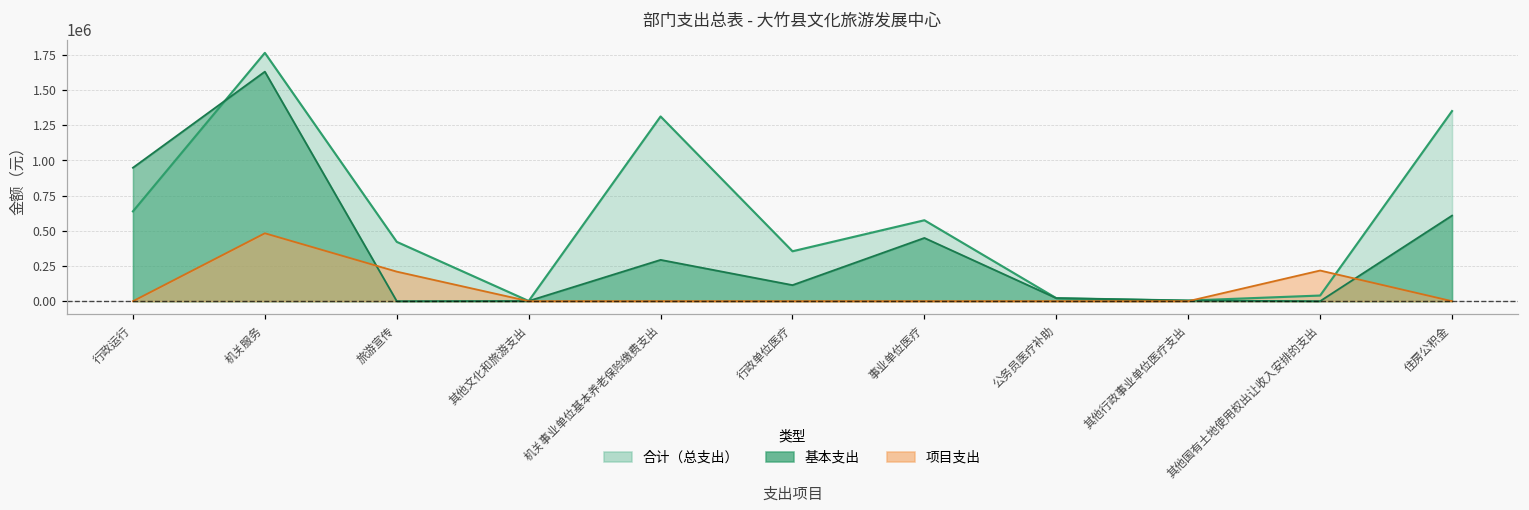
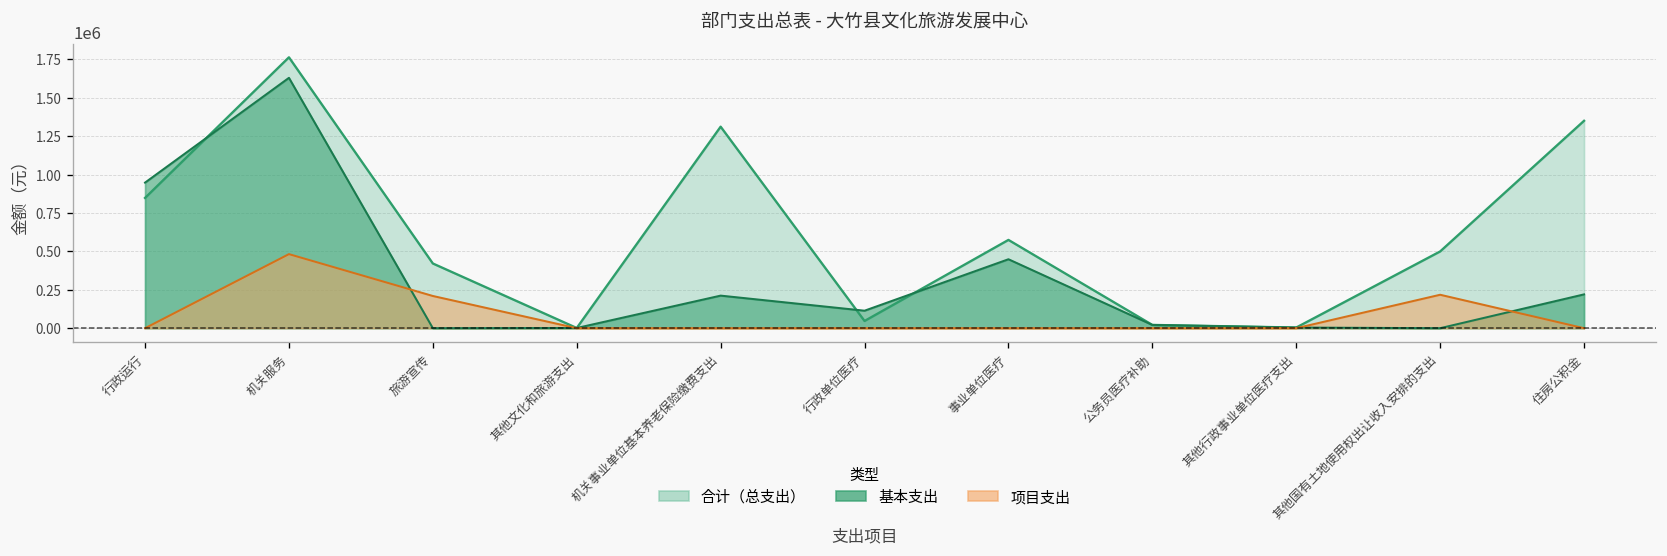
  {
    "合计（总支出）": {
-     "行政运行": 640000,
+     "行政运行": 850000,
      "机关服务": 1760000,
      "旅游宣传": 420000,
      "机关事业单位基本养老保险缴费支出": 1310000,
-     "行政单位医疗": 350000,
+     "行政单位医疗": 50000,
      "事业单位医疗": 570000,
-     "其他国有土地使用权出让收入安排的支出": 40000,
+     "其他国有土地使用权出让收入安排的支出": 500000,
      "住房公积金": 1350000
    },
    "基本支出": {
      "行政运行": 950000,
      "机关服务": 1630000,
      "旅游宣传": 0,
-     "机关事业单位基本养老保险缴费支出": 290000,
+     "机关事业单位基本养老保险缴费支出": 210000,
      "行政单位医疗": 110000,
      "事业单位医疗": 450000,
      "其他国有土地使用权出让收入安排的支出": 0,
-     "住房公积金": 610000
+     "住房公积金": 220000
    },
    "项目支出": {
      "行政运行": 0,
      "机关服务": 480000,
      "旅游宣传": 210000,
      "机关事业单位基本养老保险缴费支出": 0,
      "行政单位医疗": 0,
      "事业单位医疗": 0,
      "公务员医疗补助": 0,
      "其他国有土地使用权出让收入安排的支出": 220000,
      "住房公积金": 0
    }
  }
